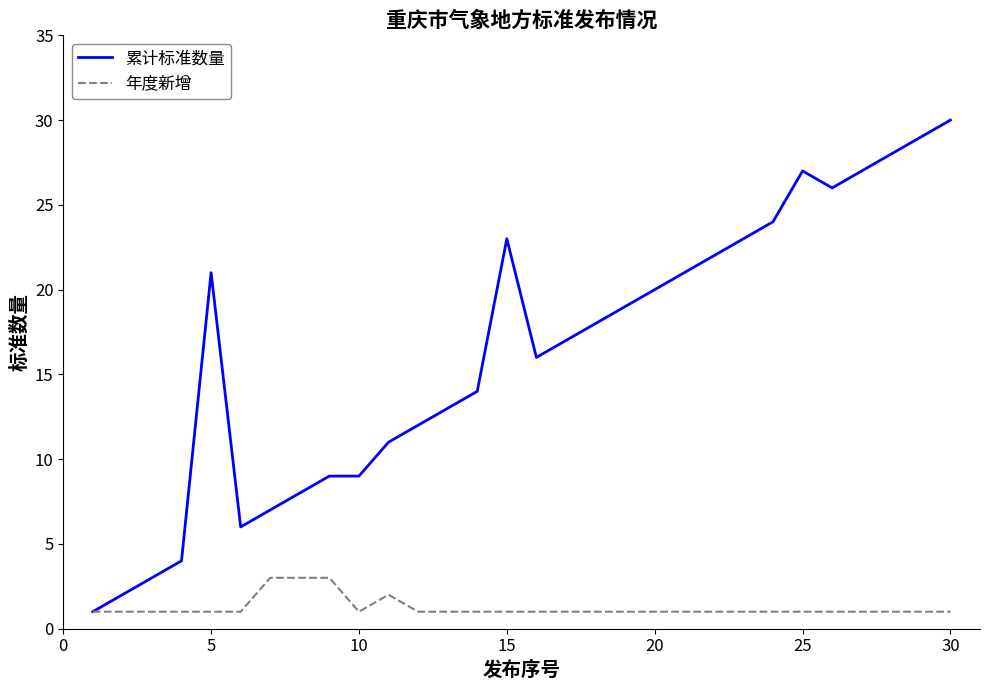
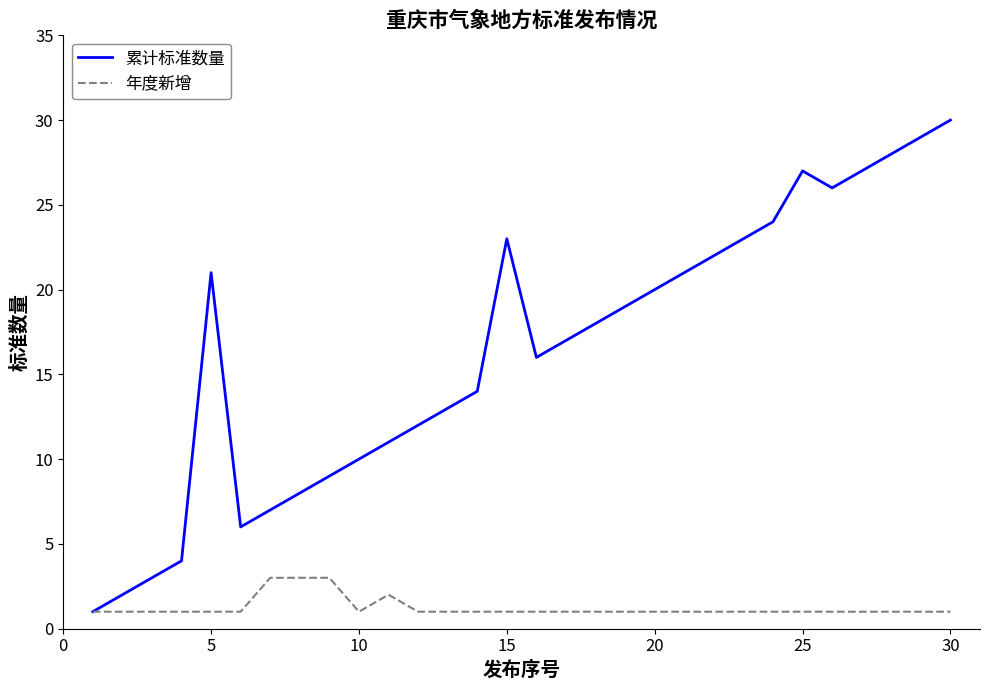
  {
    "累计标准数量": {
      "5": 21,
-     "10": 9,
+     "10": 10,
      "15": 23,
      "20": 20,
      "25": 27,
      "30": 30
    },
    "年度新增": {
      "5": 1,
      "10": 1,
      "15": 1,
      "20": 1,
      "25": 1,
      "30": 1
    }
  }
